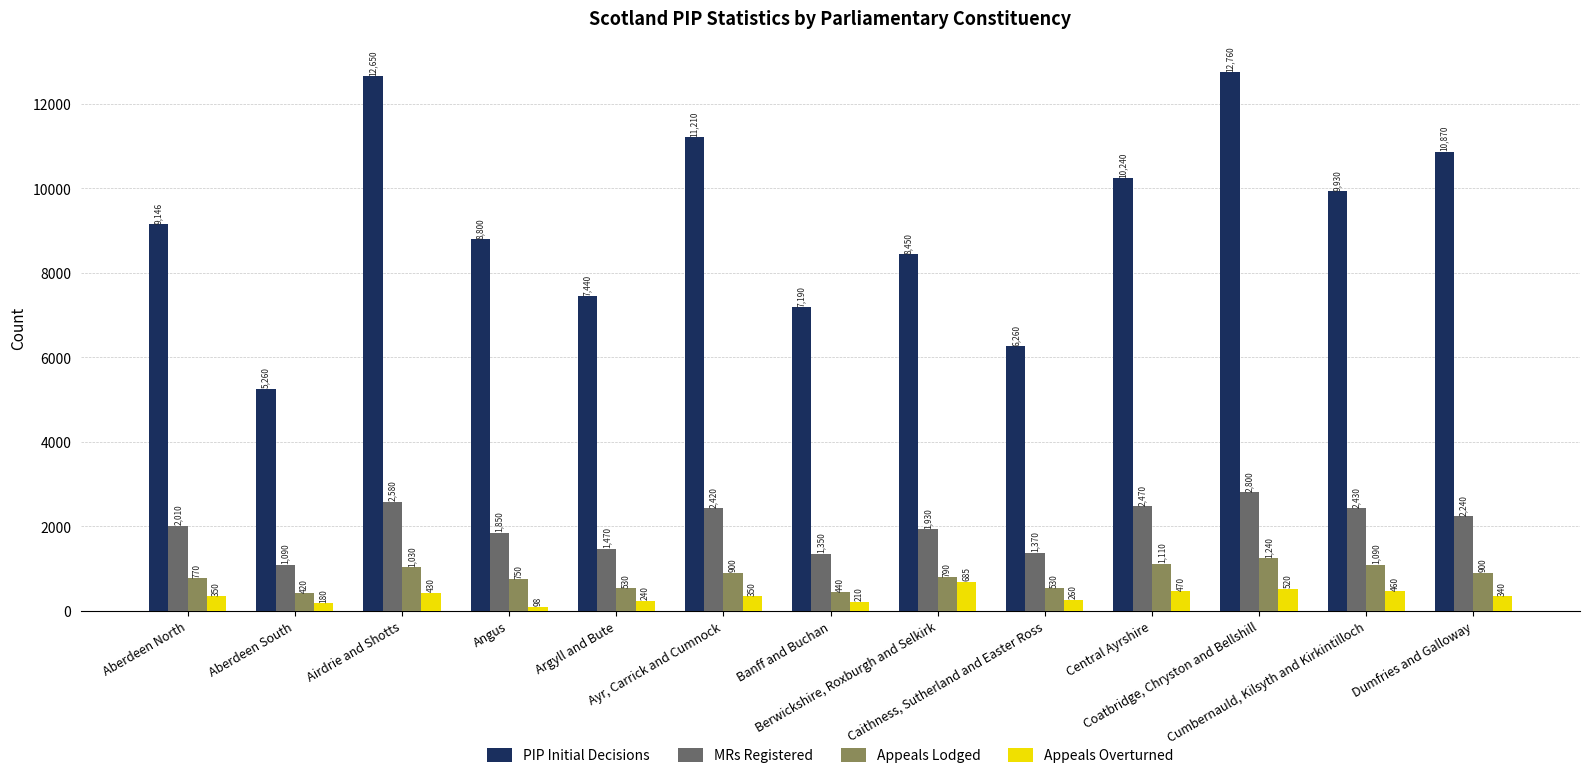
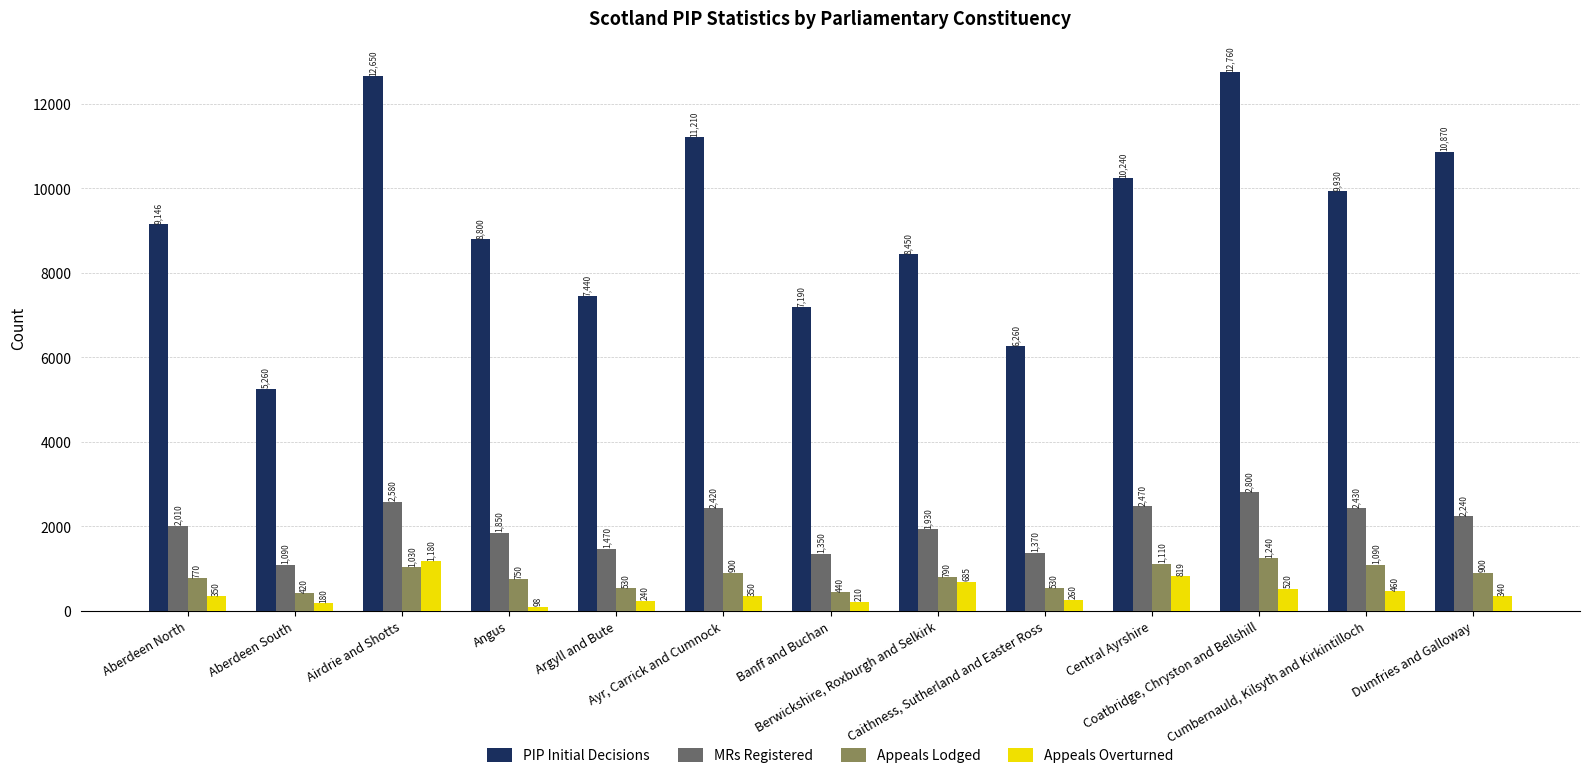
  {
    "PIP Initial Decisions": {
      "Aberdeen North": "9,146",
      "Aberdeen South": "5,260",
      "Airdrie and Shotts": "12,650",
      "Angus": "8,800",
      "Argyll and Bute": "7,440",
      "Ayr, Carrick and Cumnock": "11,210",
      "Banff and Buchan": "7,190",
      "Berwickshire, Roxburgh and Selkirk": "8,450",
      "Caithness, Sutherland and Easter Ross": "6,260",
      "Central Ayrshire": "10,240",
      "Coatbridge, Chryston and Bellshill": "12,760",
      "Cumbernauld, Kilsyth and Kirkintilloch": "9,930",
      "Dumfries and Galloway": "10,870"
    },
    "Appeals Overturned": {
      "Aberdeen North": "350",
      "Aberdeen South": "180",
-     "Airdrie and Shotts": "430",
+     "Airdrie and Shotts": "1,180",
      "Angus": "98",
      "Argyll and Bute": "240",
      "Ayr, Carrick and Cumnock": "350",
      "Banff and Buchan": "210",
      "Berwickshire, Roxburgh and Selkirk": "685",
      "Caithness, Sutherland and Easter Ross": "260",
-     "Central Ayrshire": "470",
+     "Central Ayrshire": "819",
      "Coatbridge, Chryston and Bellshill": "520",
      "Cumbernauld, Kilsyth and Kirkintilloch": "460",
      "Dumfries and Galloway": "340"
    }
  }
